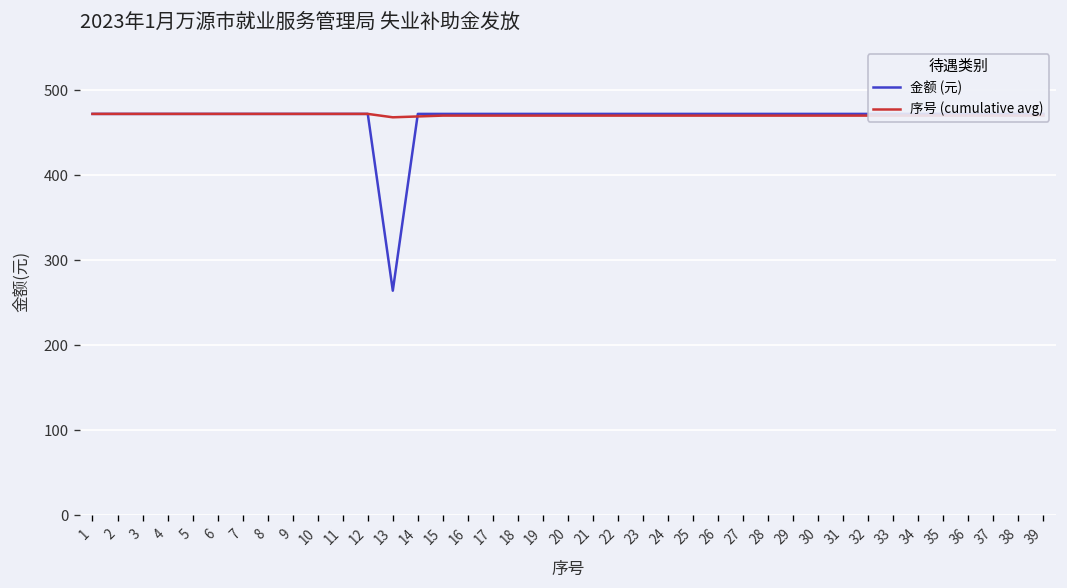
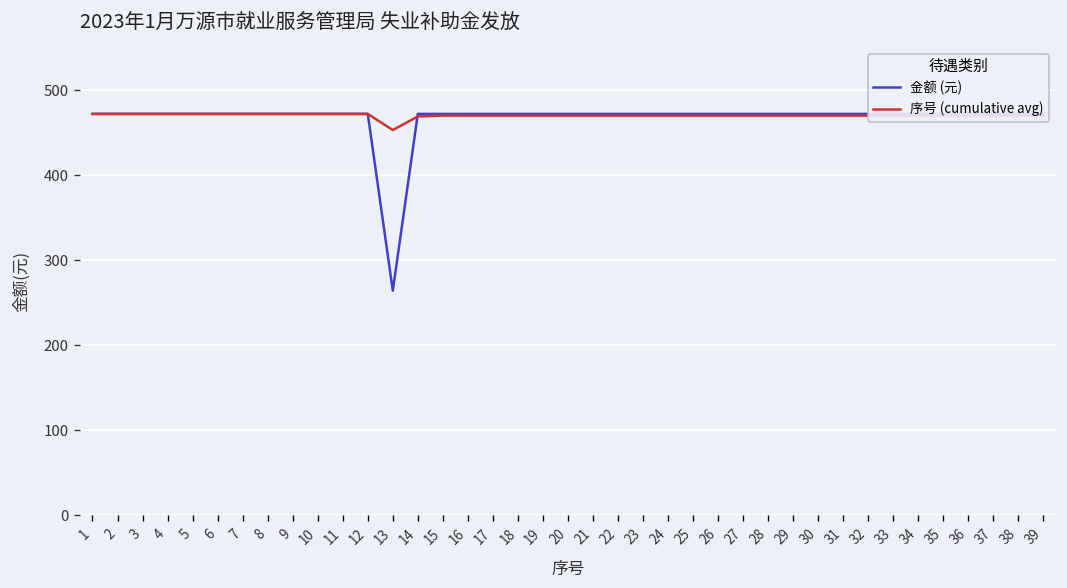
  {
    "金额 (元)": {
      "13": 260
    },
    "序号 (cumulative avg)": {
-     "13": 470
+     "13": 450
    }
  }
